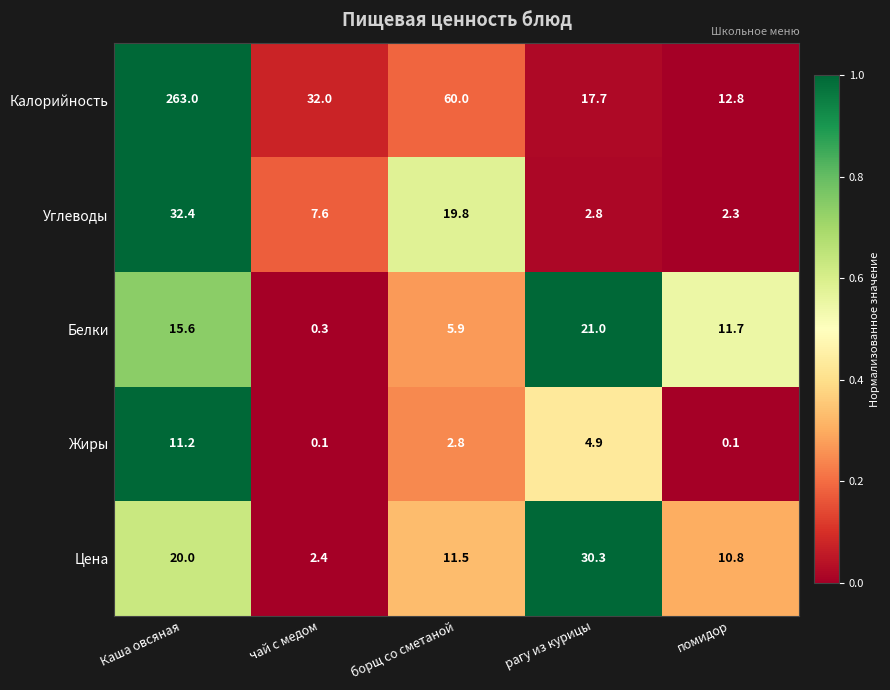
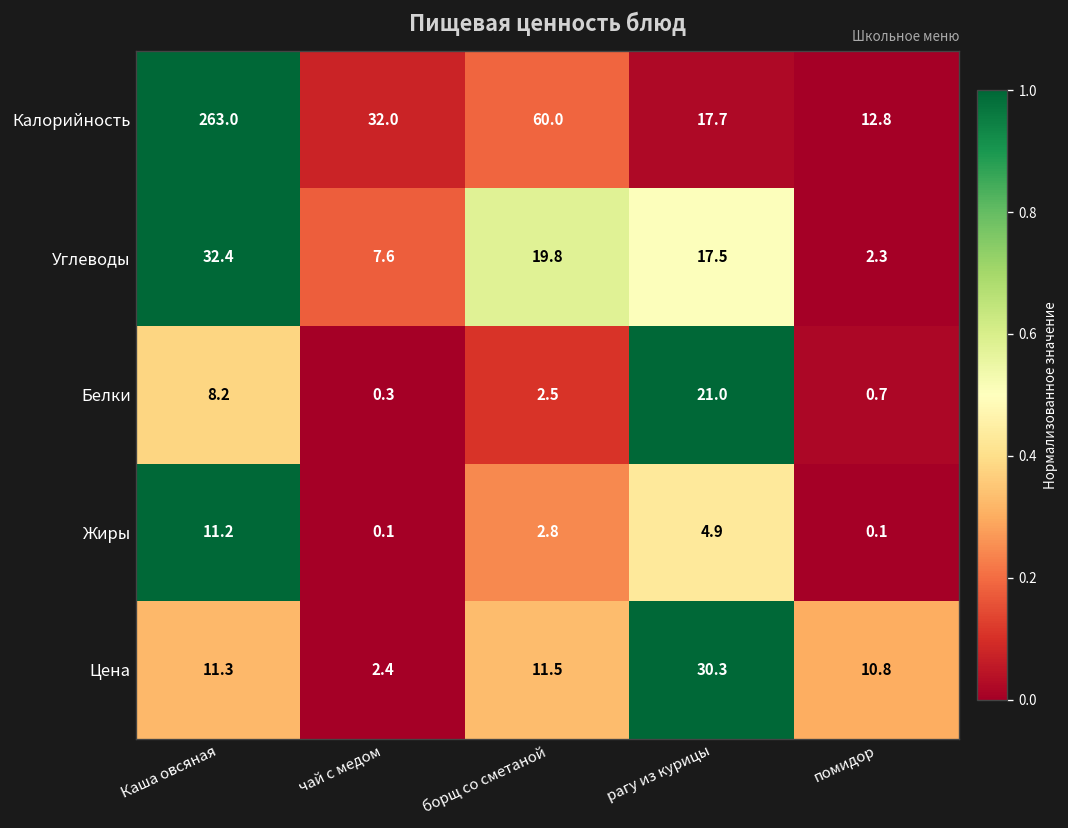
  {
    "Калорийность": {
      "Каша овсяная": 263.0,
      "чай с медом": 32.0,
      "борщ со сметаной": 60.0,
      "рагу из курицы": 17.7,
      "помидор": 12.8
    },
    "Углеводы": {
      "Каша овсяная": 32.4,
      "чай с медом": 7.6,
      "борщ со сметаной": 19.8,
-     "рагу из курицы": 2.8,
+     "рагу из курицы": 17.5,
      "помидор": 2.3
    },
    "Белки": {
-     "Каша овсяная": 15.6,
+     "Каша овсяная": 8.2,
      "чай с медом": 0.3,
-     "борщ со сметаной": 5.9,
+     "борщ со сметаной": 2.5,
      "рагу из курицы": 21.0,
-     "помидор": 11.7
+     "помидор": 0.7
    },
    "Жиры": {
      "Каша овсяная": 11.2,
      "чай с медом": 0.1,
      "борщ со сметаной": 2.8,
      "рагу из курицы": 4.9,
      "помидор": 0.1
    },
    "Цена": {
-     "Каша овсяная": 20.0,
+     "Каша овсяная": 11.3,
      "чай с медом": 2.4,
      "борщ со сметаной": 11.5,
      "рагу из курицы": 30.3,
      "помидор": 10.8
    }
  }
